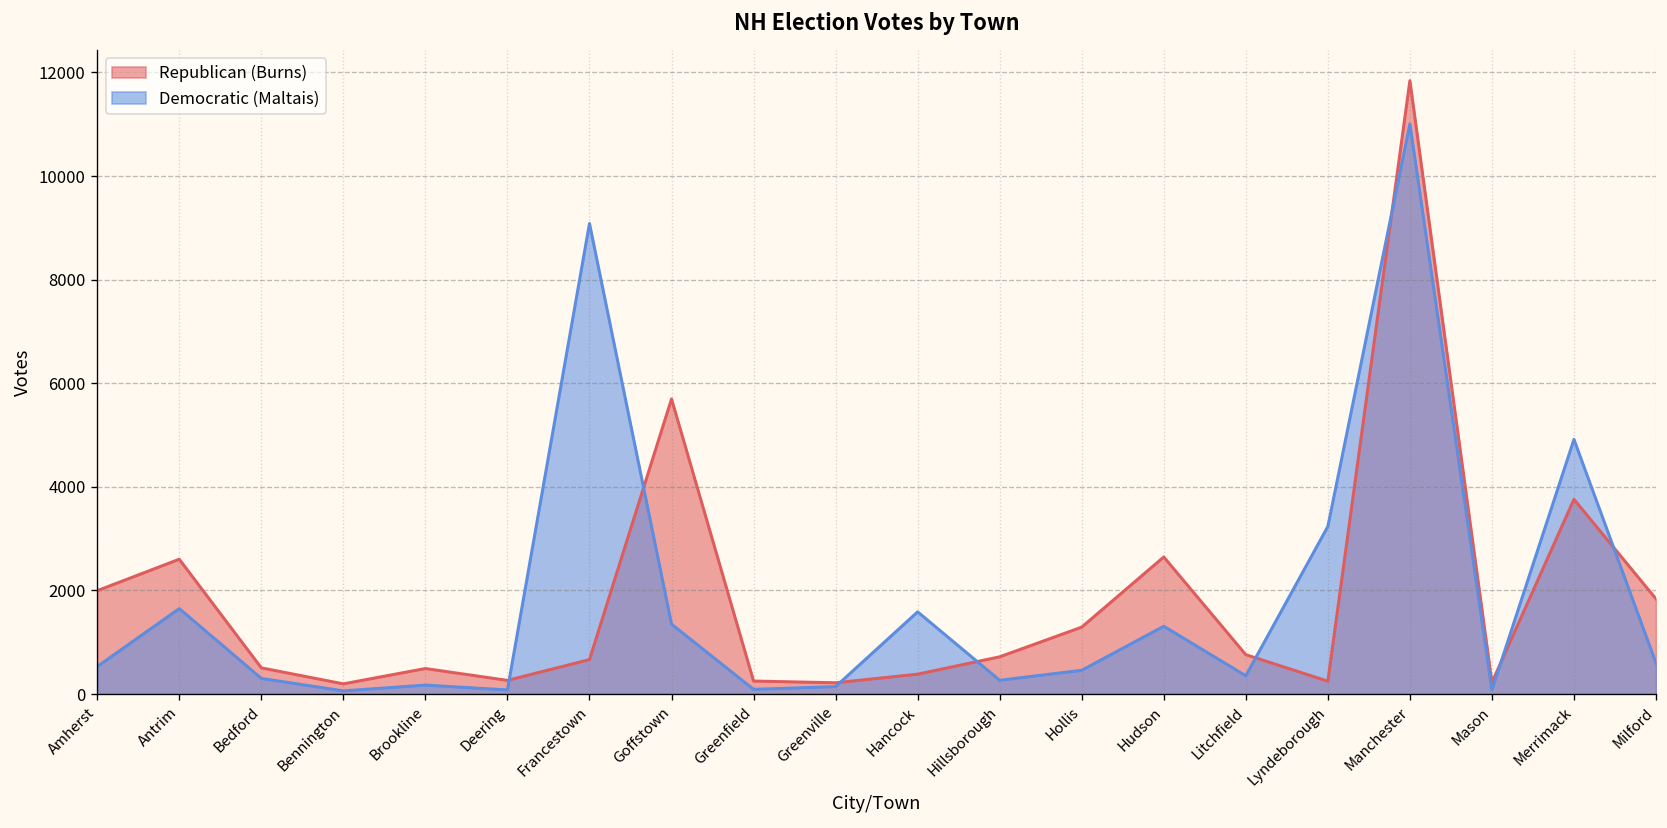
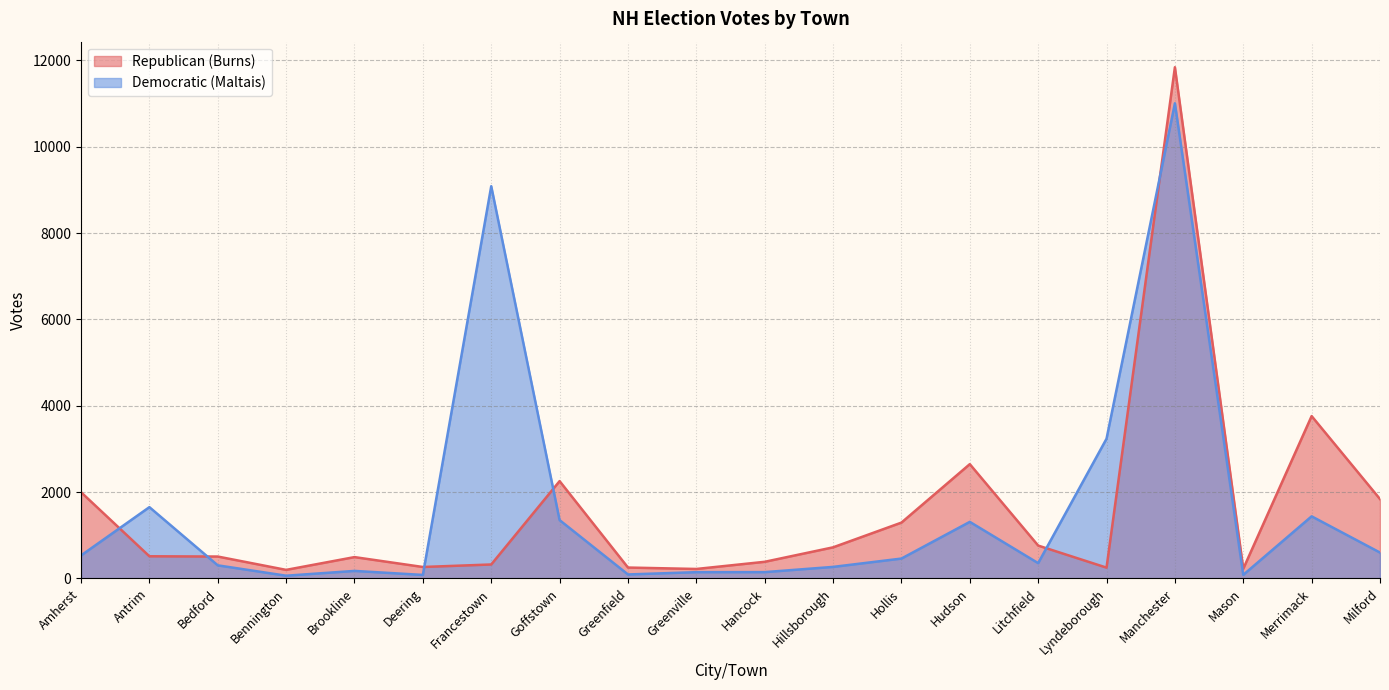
  {
    "Republican (Burns)": {
      "Amherst": 2000,
-     "Antrim": 2600,
+     "Antrim": 500,
      "Bedford": 500,
      "Bennington": 200,
      "Brookline": 500,
      "Deering": 300,
-     "Francestown": 700,
-     "Goffstown": 5700,
+     "Francestown": 300,
+     "Goffstown": 2300,
      "Greenfield": 300,
      "Greenville": 200,
      "Hancock": 400,
      "Hillsborough": 700,
      "Hollis": 1300,
      "Hudson": 2600,
      "Litchfield": 800,
      "Lyndeborough": 300,
      "Manchester": 11800,
      "Mason": 200,
      "Merrimack": 3800,
      "Milford": 1800
    },
    "Democratic (Maltais)": {
      "Amherst": 500,
      "Antrim": 1700,
      "Bedford": 300,
      "Bennington": 100,
      "Brookline": 200,
      "Deering": 100,
      "Francestown": 9100,
      "Goffstown": 1400,
      "Greenfield": 100,
      "Greenville": 100,
-     "Hancock": 1600,
+     "Hancock": 100,
      "Hillsborough": 300,
      "Hollis": 500,
      "Hudson": 1300,
      "Litchfield": 400,
      "Lyndeborough": 3200,
      "Manchester": 11000,
      "Mason": 100,
-     "Merrimack": 4900,
+     "Merrimack": 1400,
      "Milford": 600
    }
  }
